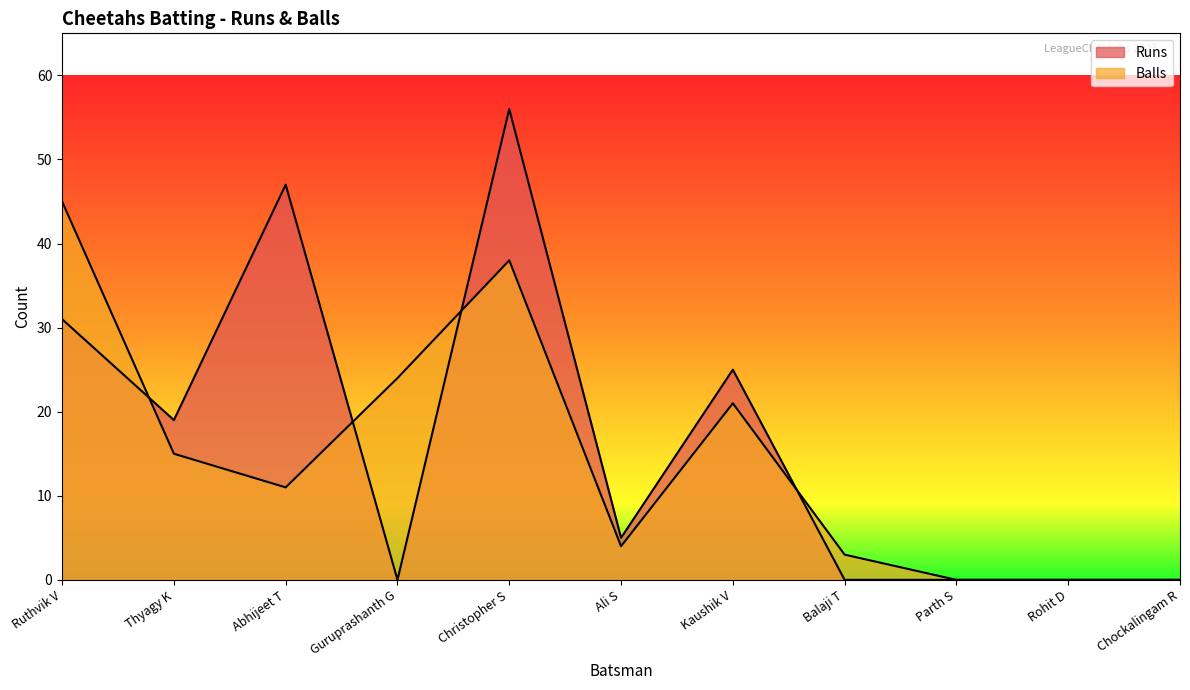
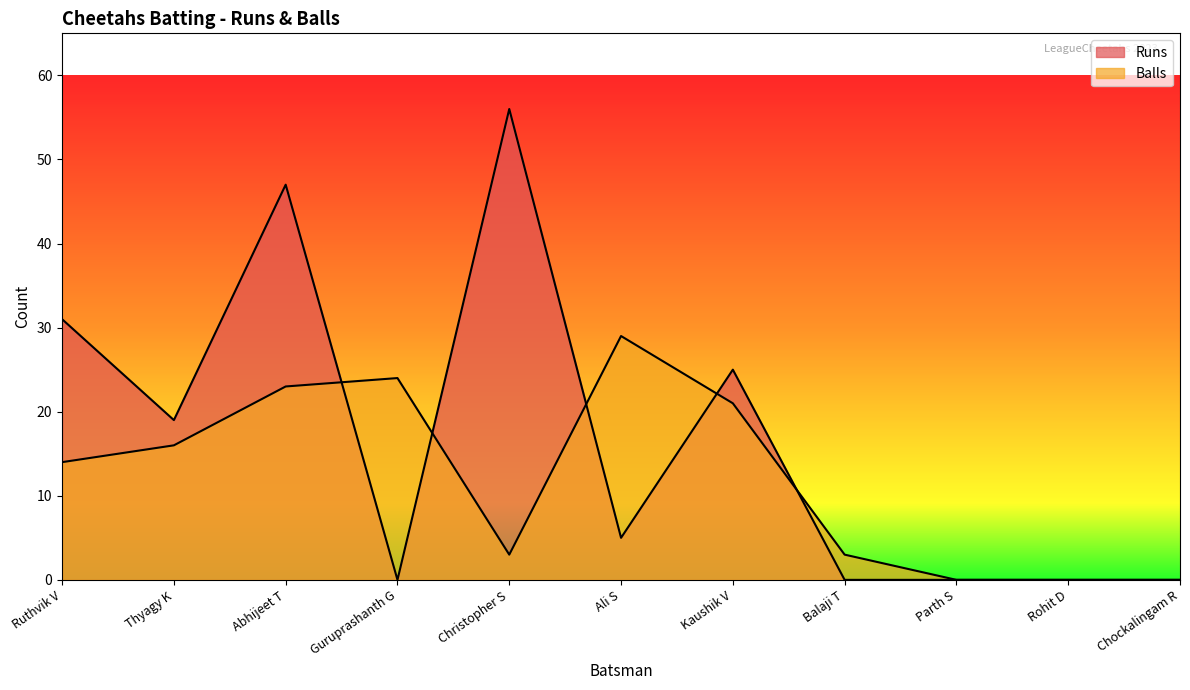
  {
    "Runs": {
      "Ruthvik V": 31,
      "Thyagy K": 19,
      "Abhijeet T": 47,
      "Guruprashanth G": 0,
      "Christopher S": 56,
      "Ali S": 5,
      "Kaushik V": 25,
      "Balaji T": 0
    },
    "Balls": {
-     "Ruthvik V": 45,
-     "Thyagy K": 15,
-     "Abhijeet T": 11,
+     "Ruthvik V": 14,
+     "Thyagy K": 16,
+     "Abhijeet T": 23,
      "Guruprashanth G": 24,
-     "Christopher S": 38,
-     "Ali S": 4,
+     "Christopher S": 3,
+     "Ali S": 29,
      "Kaushik V": 21,
      "Balaji T": 3
    }
  }
